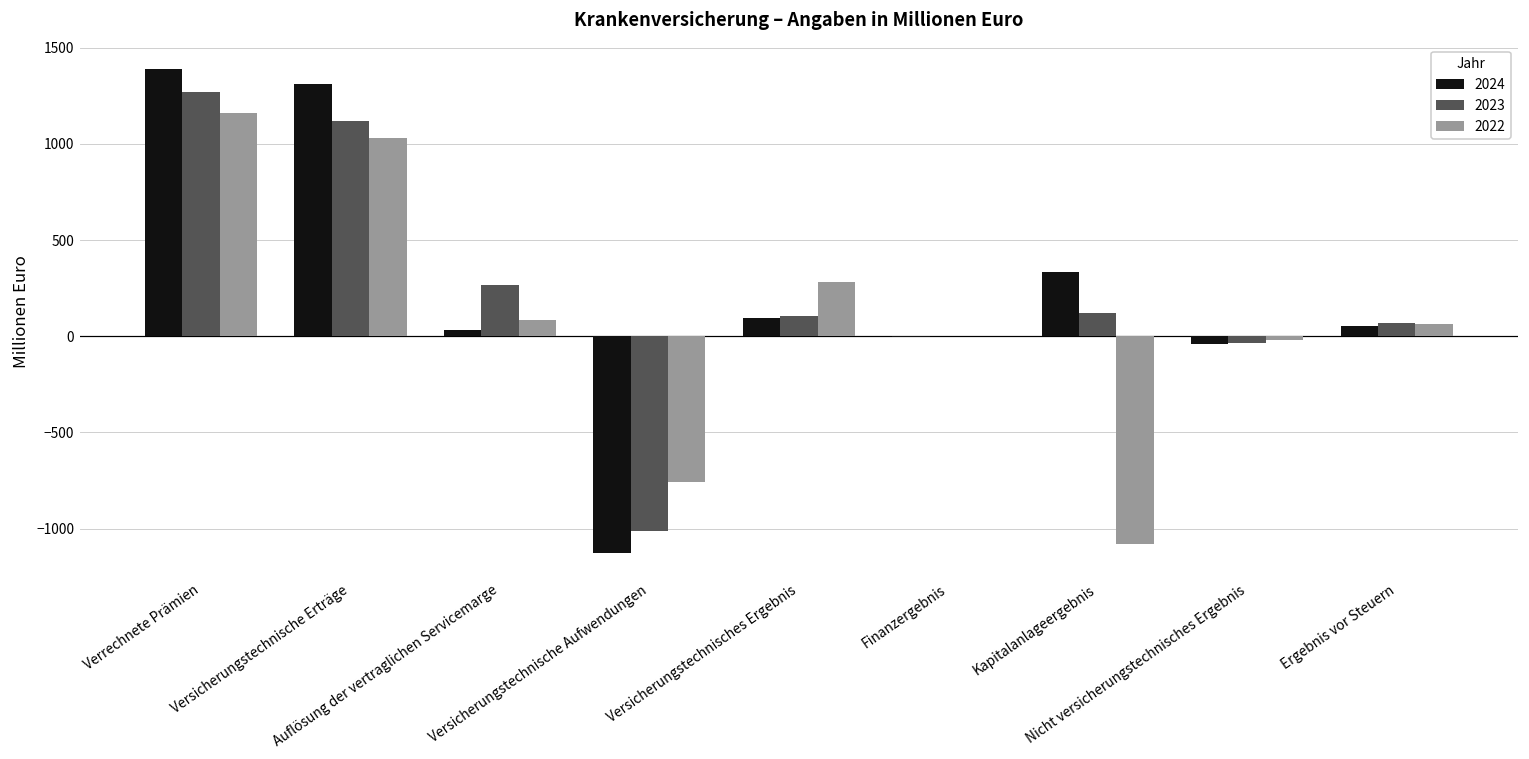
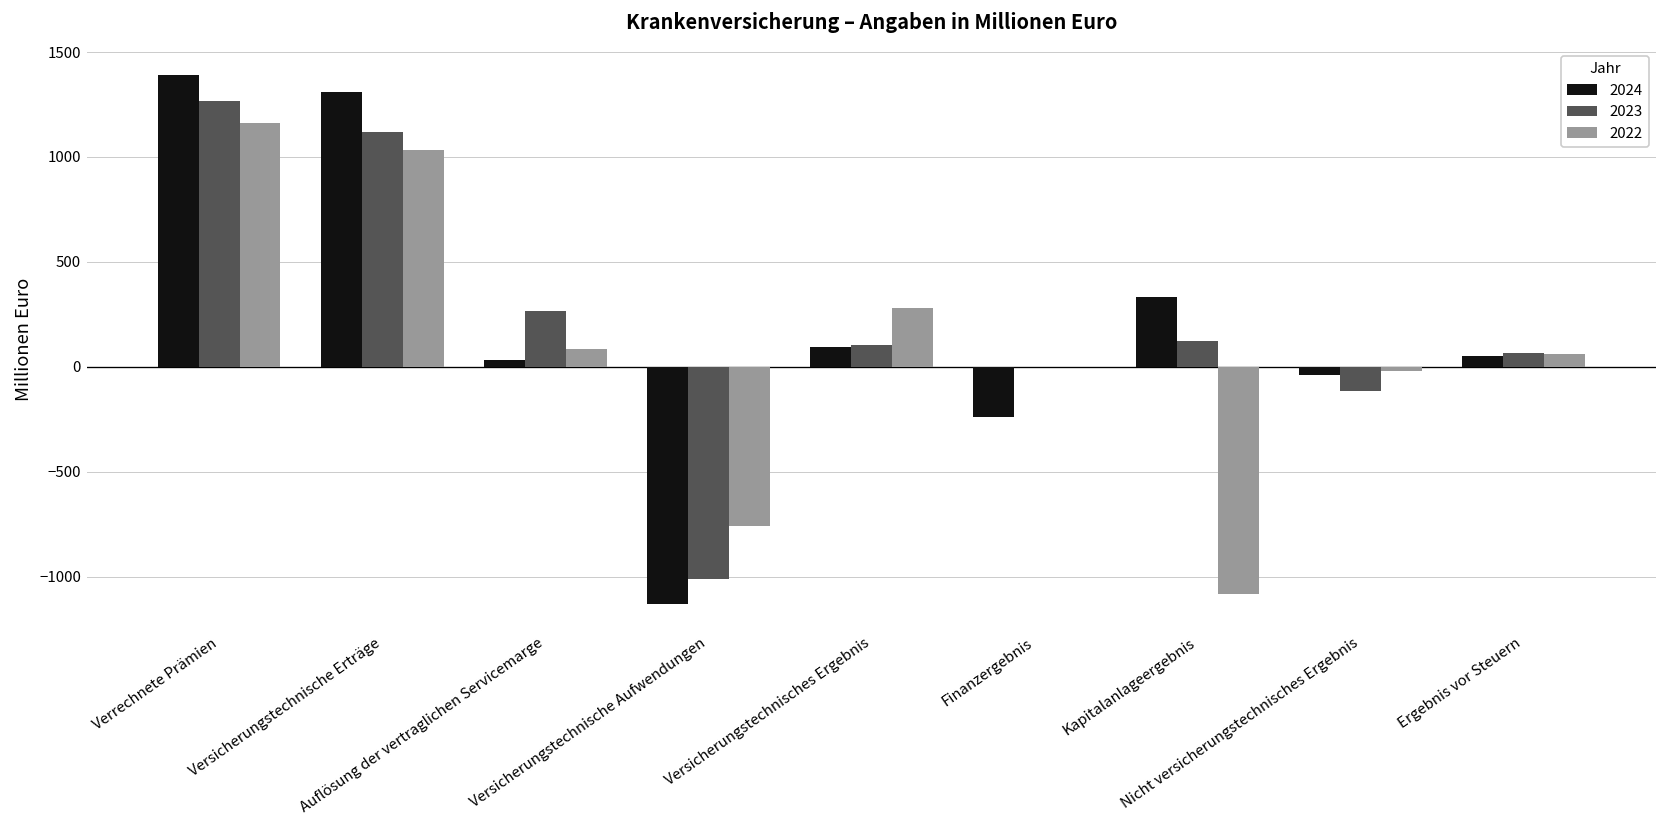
  {
    "2024": {
      "Verrechnete Prämien": 1390,
      "Versicherungstechnische Erträge": 1310,
      "Auflösung der vertraglichen Servicemarge": 30,
      "Versicherungstechnische Aufwendungen": -1130,
      "Versicherungstechnisches Ergebnis": 90,
-     "Finanzergebnis": -10,
+     "Finanzergebnis": -240,
      "Kapitalanlageergebnis": 330,
      "Nicht versicherungstechnisches Ergebnis": -40,
      "Ergebnis vor Steuern": 50
    },
    "2023": {
      "Verrechnete Prämien": 1270,
      "Versicherungstechnische Erträge": 1120,
      "Auflösung der vertraglichen Servicemarge": 270,
      "Versicherungstechnische Aufwendungen": -1010,
      "Versicherungstechnisches Ergebnis": 100,
      "Kapitalanlageergebnis": 120,
-     "Nicht versicherungstechnisches Ergebnis": -30,
+     "Nicht versicherungstechnisches Ergebnis": -110,
      "Ergebnis vor Steuern": 70
    },
    "2022": {
      "Verrechnete Prämien": 1160,
      "Versicherungstechnische Erträge": 1030,
      "Auflösung der vertraglichen Servicemarge": 90,
      "Versicherungstechnische Aufwendungen": -760,
      "Versicherungstechnisches Ergebnis": 280,
      "Kapitalanlageergebnis": -1080,
      "Nicht versicherungstechnisches Ergebnis": -20,
      "Ergebnis vor Steuern": 60
    }
  }
